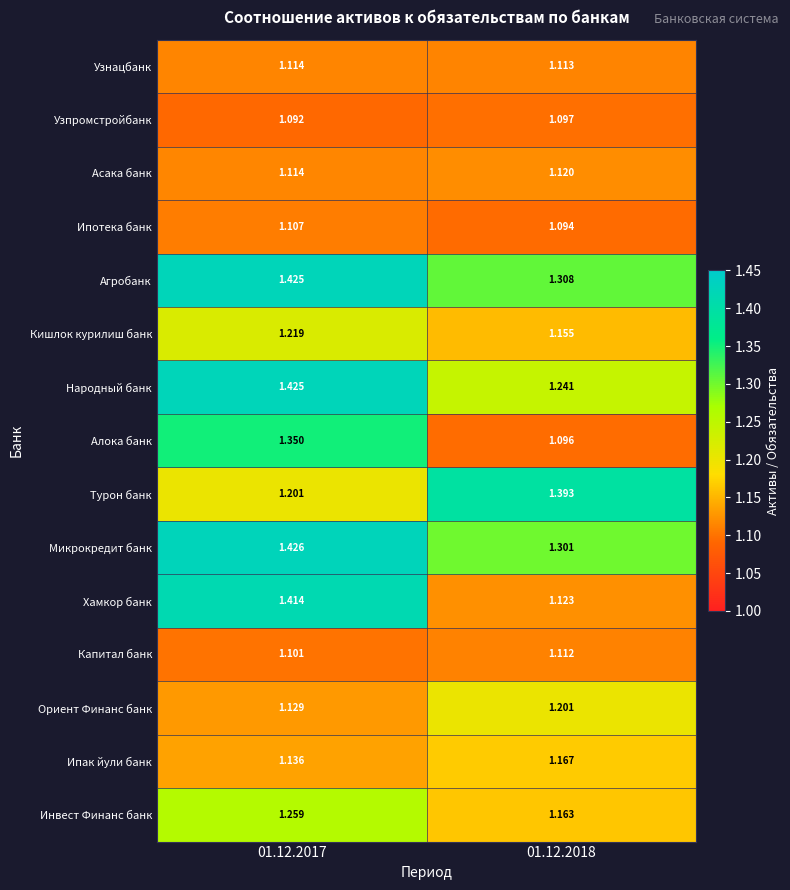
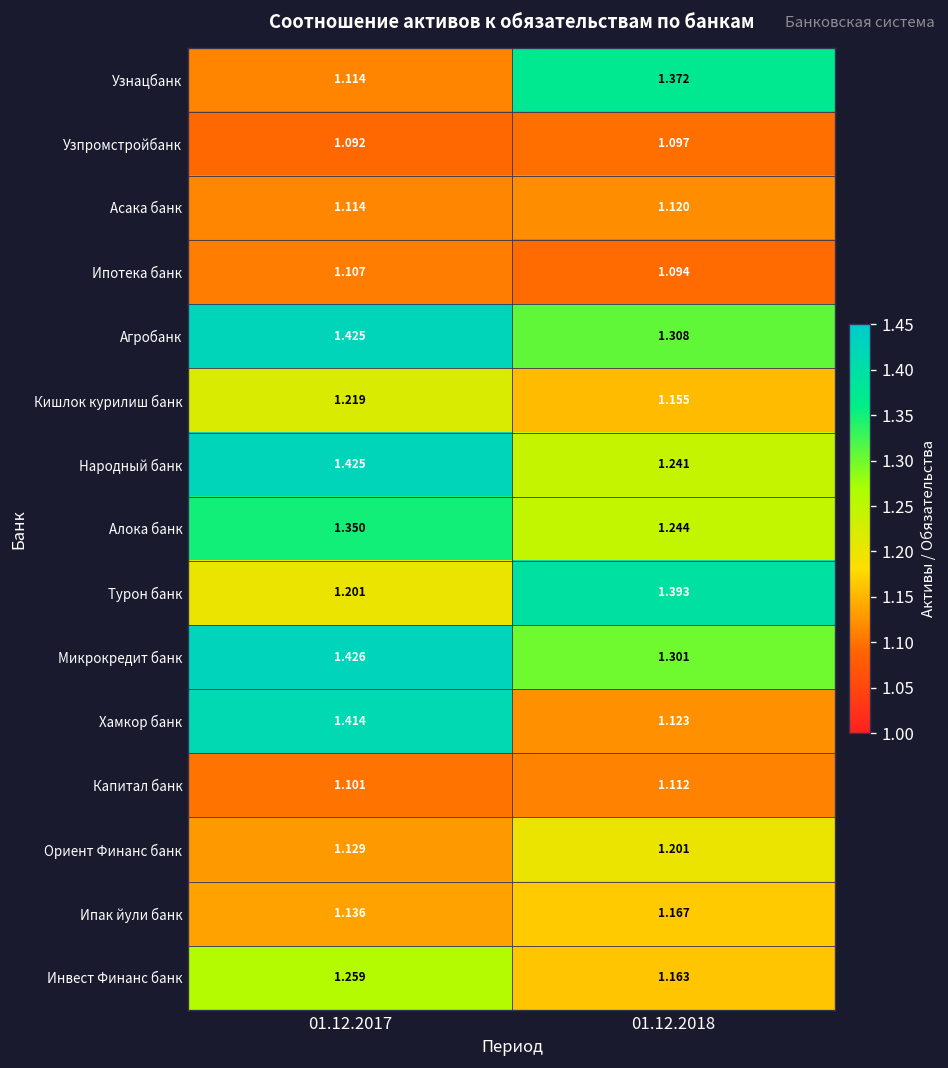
  {
    "Узнацбанк": {
      "01.12.2017": 1.114,
-     "01.12.2018": 1.113
+     "01.12.2018": 1.372
    },
    "Узпромстройбанк": {
      "01.12.2017": 1.092,
      "01.12.2018": 1.097
    },
    "Асака банк": {
      "01.12.2017": 1.114,
      "01.12.2018": 1.120
    },
    "Ипотека банк": {
      "01.12.2017": 1.107,
      "01.12.2018": 1.094
    },
    "Агробанк": {
      "01.12.2017": 1.425,
      "01.12.2018": 1.308
    },
    "Кишлок курилиш банк": {
      "01.12.2017": 1.219,
      "01.12.2018": 1.155
    },
    "Народный банк": {
      "01.12.2017": 1.425,
      "01.12.2018": 1.241
    },
    "Алока банк": {
      "01.12.2017": 1.350,
-     "01.12.2018": 1.096
+     "01.12.2018": 1.244
    },
    "Турон банк": {
      "01.12.2017": 1.201,
      "01.12.2018": 1.393
    },
    "Микрокредит банк": {
      "01.12.2017": 1.426,
      "01.12.2018": 1.301
    },
    "Хамкор банк": {
      "01.12.2017": 1.414,
      "01.12.2018": 1.123
    },
    "Капитал банк": {
      "01.12.2017": 1.101,
      "01.12.2018": 1.112
    },
    "Ориент Финанс банк": {
      "01.12.2017": 1.129,
      "01.12.2018": 1.201
    },
    "Ипак йули банк": {
      "01.12.2017": 1.136,
      "01.12.2018": 1.167
    },
    "Инвест Финанс банк": {
      "01.12.2017": 1.259,
      "01.12.2018": 1.163
    }
  }
